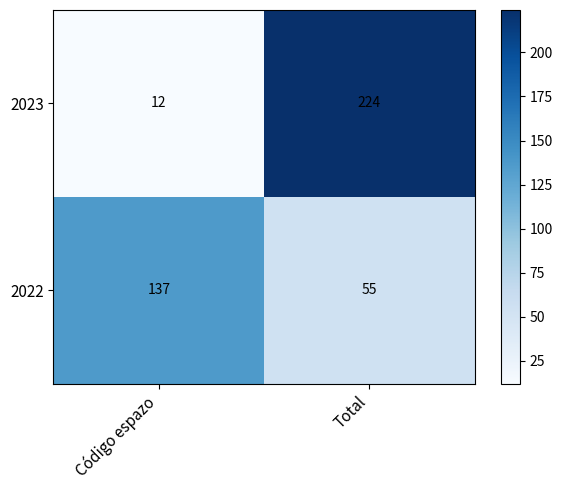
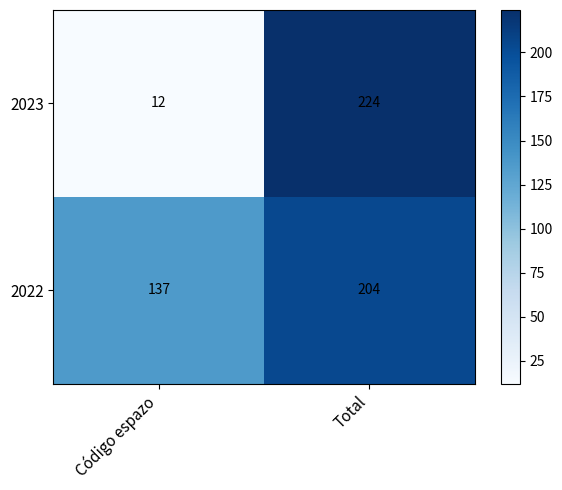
  {
    "2023": {
      "Código espazo": 12,
      "Total": 224
    },
    "2022": {
      "Código espazo": 137,
-     "Total": 55
+     "Total": 204
    }
  }
